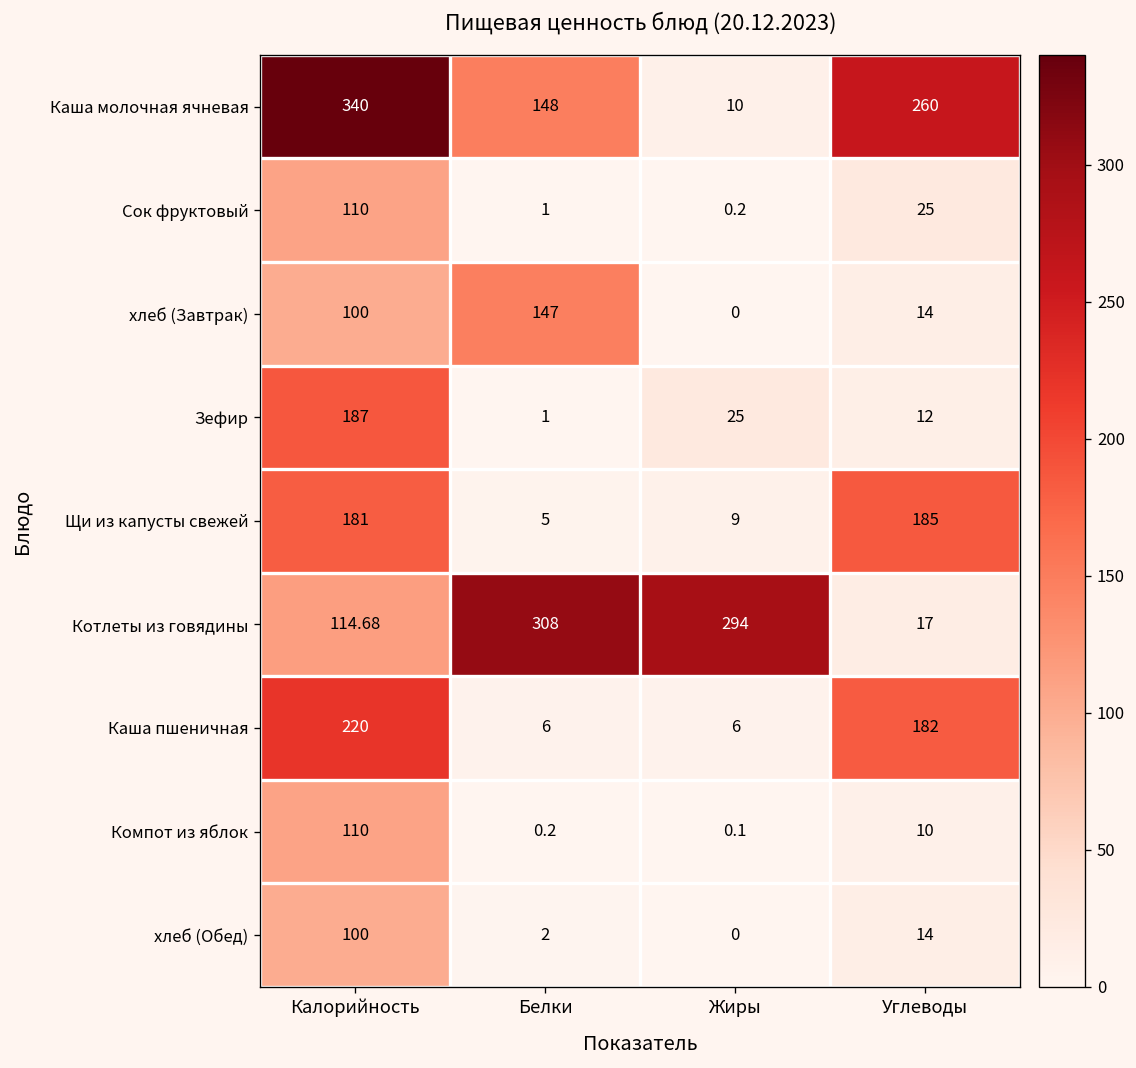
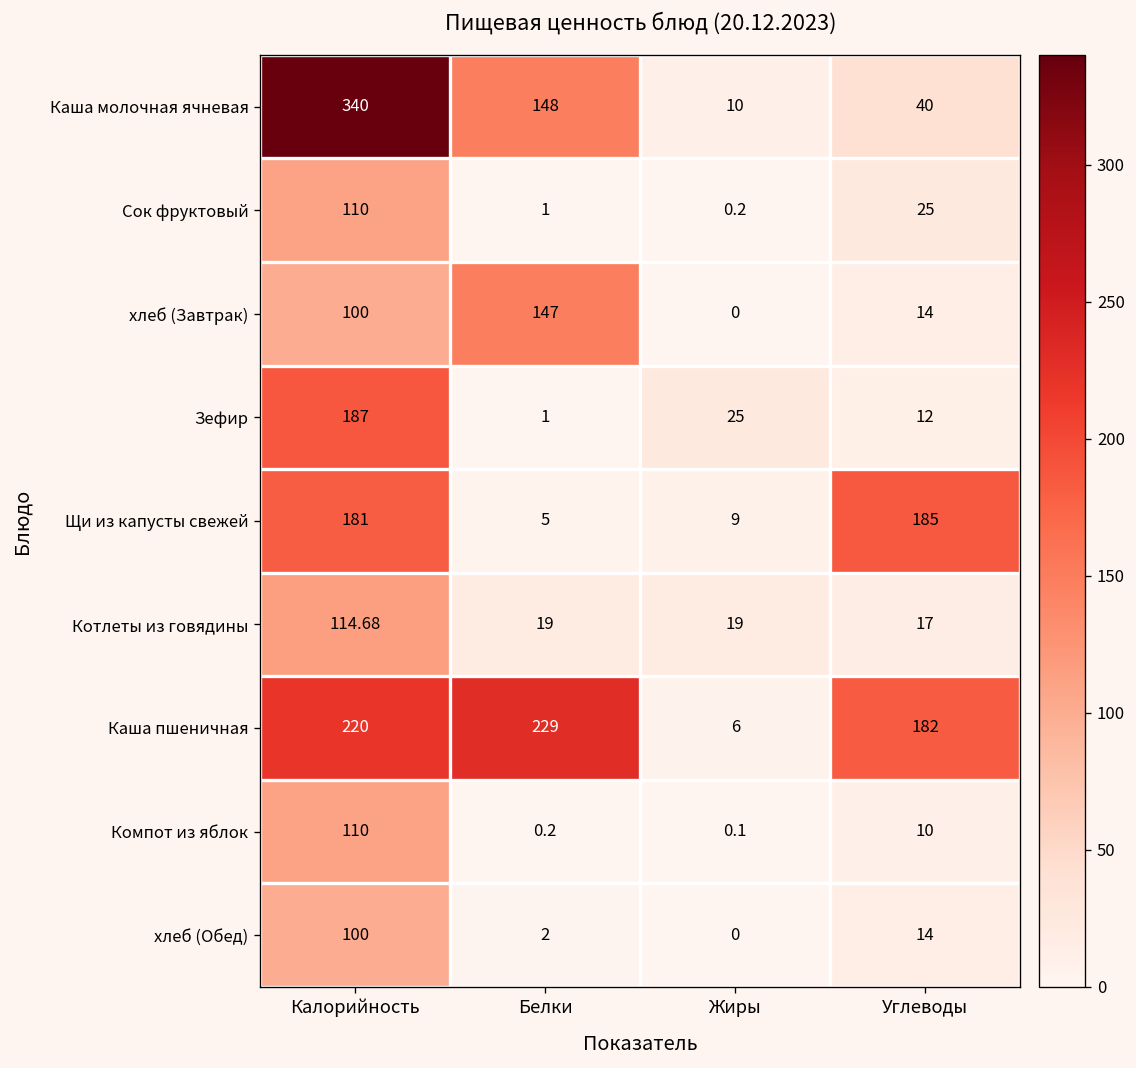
  {
    "Каша молочная ячневая": {
      "Калорийность": 340,
      "Белки": 148,
      "Жиры": 10,
-     "Углеводы": 260
+     "Углеводы": 40
    },
    "Сок фруктовый": {
      "Калорийность": 110,
      "Белки": 1,
      "Жиры": 0.2,
      "Углеводы": 25
    },
    "хлеб (Завтрак)": {
      "Калорийность": 100,
      "Белки": 147,
      "Жиры": 0,
      "Углеводы": 14
    },
    "Зефир": {
      "Калорийность": 187,
      "Белки": 1,
      "Жиры": 25,
      "Углеводы": 12
    },
    "Щи из капусты свежей": {
      "Калорийность": 181,
      "Белки": 5,
      "Жиры": 9,
      "Углеводы": 185
    },
    "Котлеты из говядины": {
      "Калорийность": 114.68,
-     "Белки": 308,
-     "Жиры": 294,
+     "Белки": 19,
+     "Жиры": 19,
      "Углеводы": 17
    },
    "Каша пшеничная": {
      "Калорийность": 220,
-     "Белки": 6,
+     "Белки": 229,
      "Жиры": 6,
      "Углеводы": 182
    },
    "Компот из яблок": {
      "Калорийность": 110,
      "Белки": 0.2,
      "Жиры": 0.1,
      "Углеводы": 10
    },
    "хлеб (Обед)": {
      "Калорийность": 100,
      "Белки": 2,
      "Жиры": 0,
      "Углеводы": 14
    }
  }
